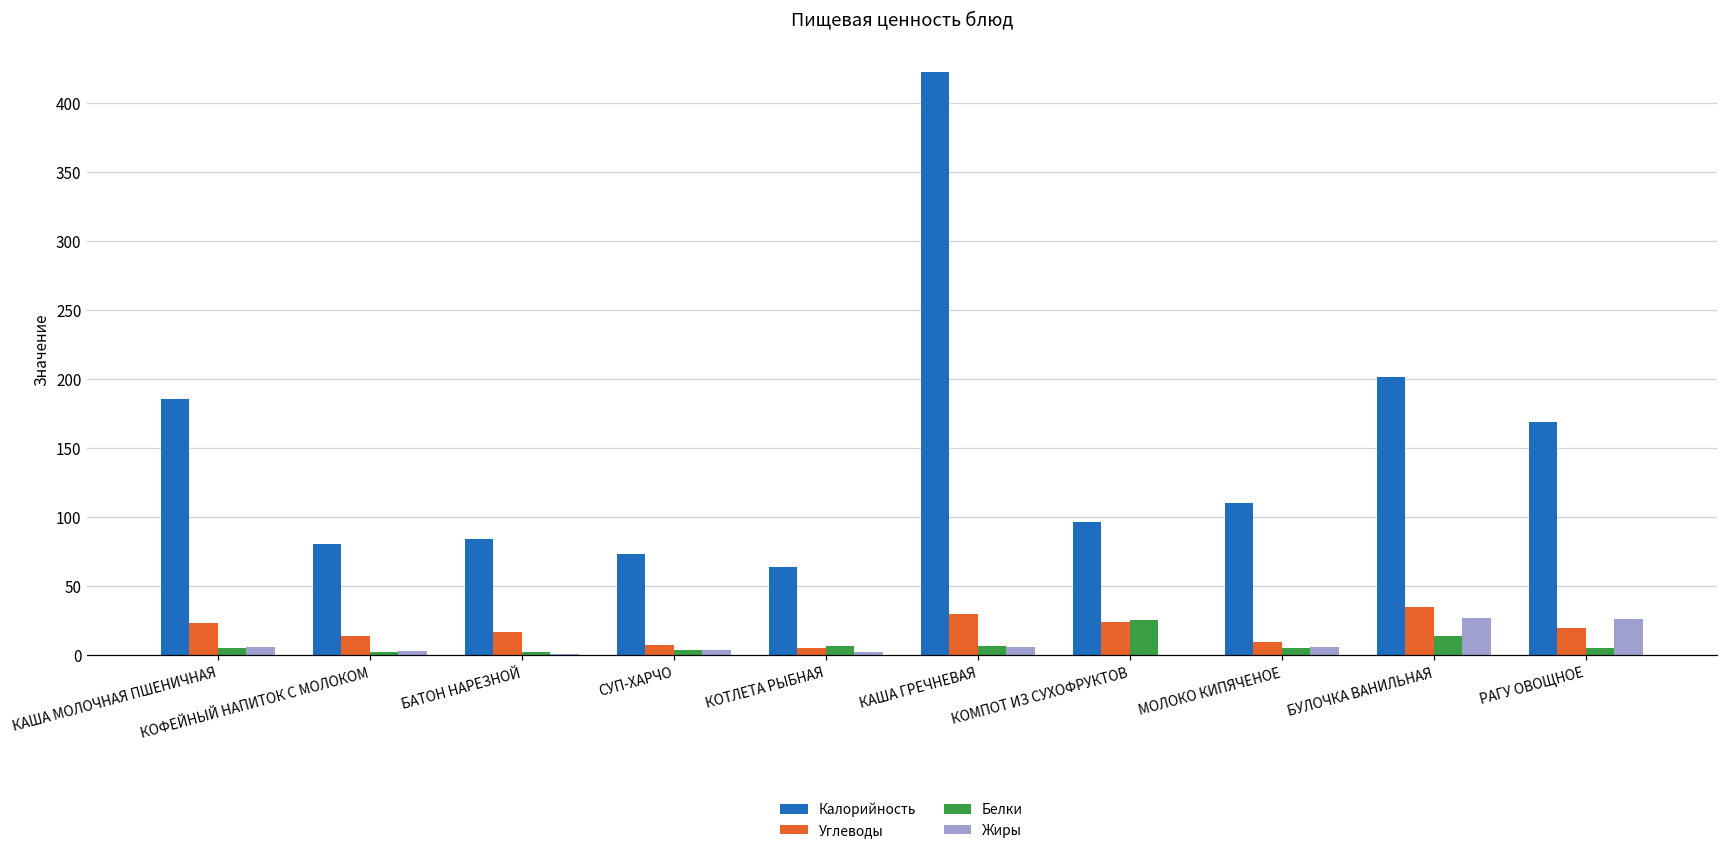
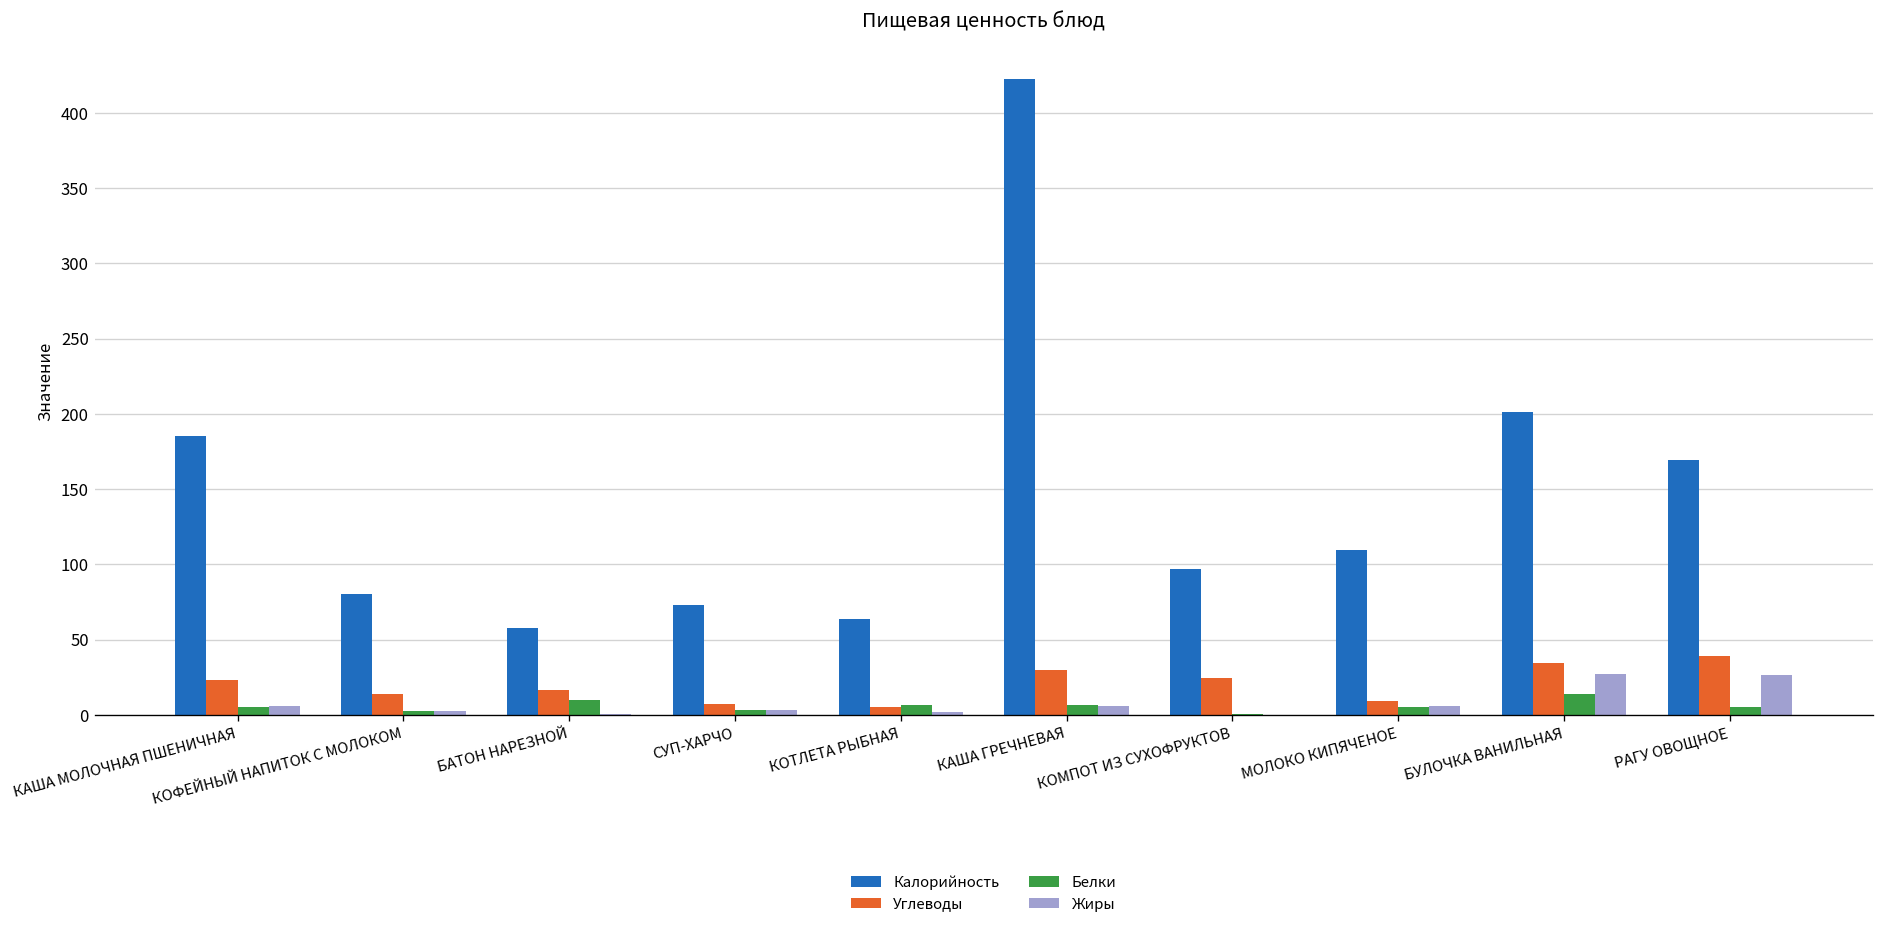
  {
    "Калорийность": {
      "КАША МОЛОЧНАЯ ПШЕНИЧНАЯ": 185,
      "КОФЕЙНЫЙ НАПИТОК С МОЛОКОМ": 80,
-     "БАТОН НАРЕЗНОЙ": 84,
+     "БАТОН НАРЕЗНОЙ": 57,
      "СУП-ХАРЧО": 73,
      "КОТЛЕТА РЫБНАЯ": 64,
      "КАША ГРЕЧНЕВАЯ": 423,
      "КОМПОТ ИЗ СУХОФРУКТОВ": 97,
      "МОЛОКО КИПЯЧЕНОЕ": 110,
      "БУЛОЧКА ВАНИЛЬНАЯ": 201,
      "РАГУ ОВОЩНОЕ": 169
    },
    "Углеводы": {
      "КАША МОЛОЧНАЯ ПШЕНИЧНАЯ": 23,
      "КОФЕЙНЫЙ НАПИТОК С МОЛОКОМ": 14,
      "БАТОН НАРЕЗНОЙ": 16,
      "СУП-ХАРЧО": 7,
      "КОТЛЕТА РЫБНАЯ": 5,
      "КАША ГРЕЧНЕВАЯ": 30,
      "КОМПОТ ИЗ СУХОФРУКТОВ": 24,
      "МОЛОКО КИПЯЧЕНОЕ": 9,
      "БУЛОЧКА ВАНИЛЬНАЯ": 34,
-     "РАГУ ОВОЩНОЕ": 19
+     "РАГУ ОВОЩНОЕ": 39
    },
    "Белки": {
      "КАША МОЛОЧНАЯ ПШЕНИЧНАЯ": 5,
      "КОФЕЙНЫЙ НАПИТОК С МОЛОКОМ": 2,
-     "БАТОН НАРЕЗНОЙ": 2,
+     "БАТОН НАРЕЗНОЙ": 10,
      "СУП-ХАРЧО": 3,
      "КОТЛЕТА РЫБНАЯ": 6,
      "КАША ГРЕЧНЕВАЯ": 7,
-     "КОМПОТ ИЗ СУХОФРУКТОВ": 25,
+     "КОМПОТ ИЗ СУХОФРУКТОВ": 1,
      "МОЛОКО КИПЯЧЕНОЕ": 5,
      "БУЛОЧКА ВАНИЛЬНАЯ": 14,
      "РАГУ ОВОЩНОЕ": 5
    },
    "Жиры": {
      "КАША МОЛОЧНАЯ ПШЕНИЧНАЯ": 6,
      "КОФЕЙНЫЙ НАПИТОК С МОЛОКОМ": 3,
      "СУП-ХАРЧО": 3,
      "КОТЛЕТА РЫБНАЯ": 2,
      "КАША ГРЕЧНЕВАЯ": 6,
      "КОМПОТ ИЗ СУХОФРУКТОВ": 0,
      "МОЛОКО КИПЯЧЕНОЕ": 6,
      "БУЛОЧКА ВАНИЛЬНАЯ": 27,
      "РАГУ ОВОЩНОЕ": 26
    }
  }
